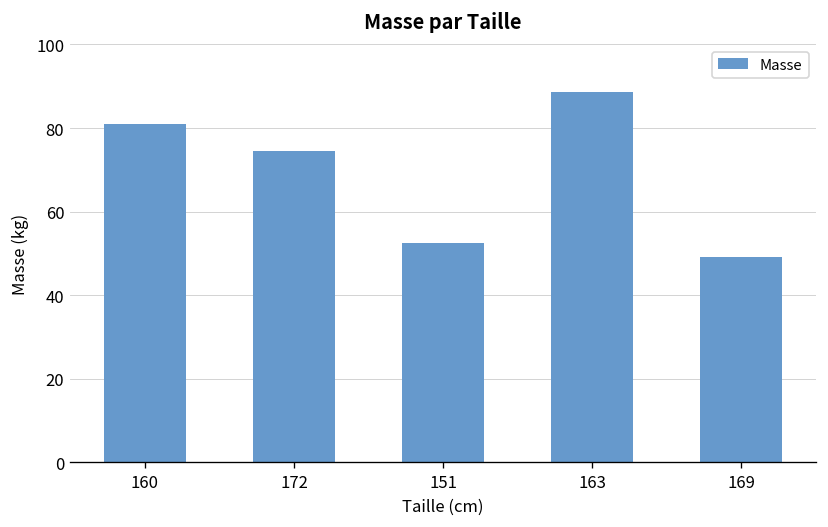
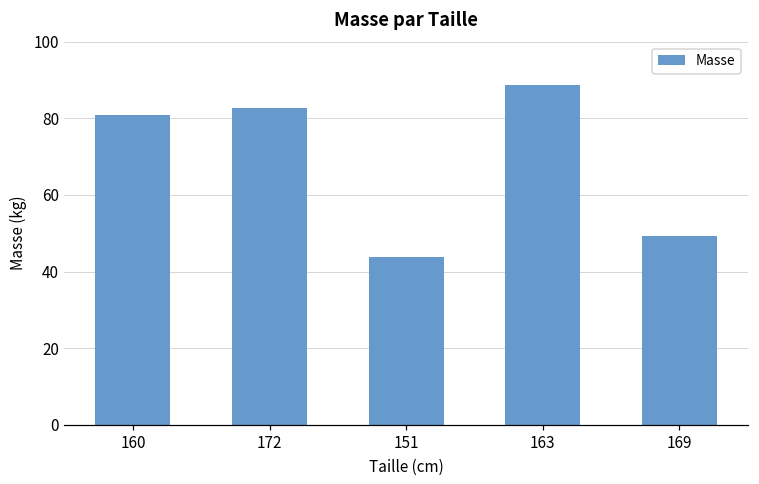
  {
    "160": 81,
-   "172": 74,
-   "151": 53,
+   "172": 83,
+   "151": 44,
    "163": 89,
    "169": 49
  }
